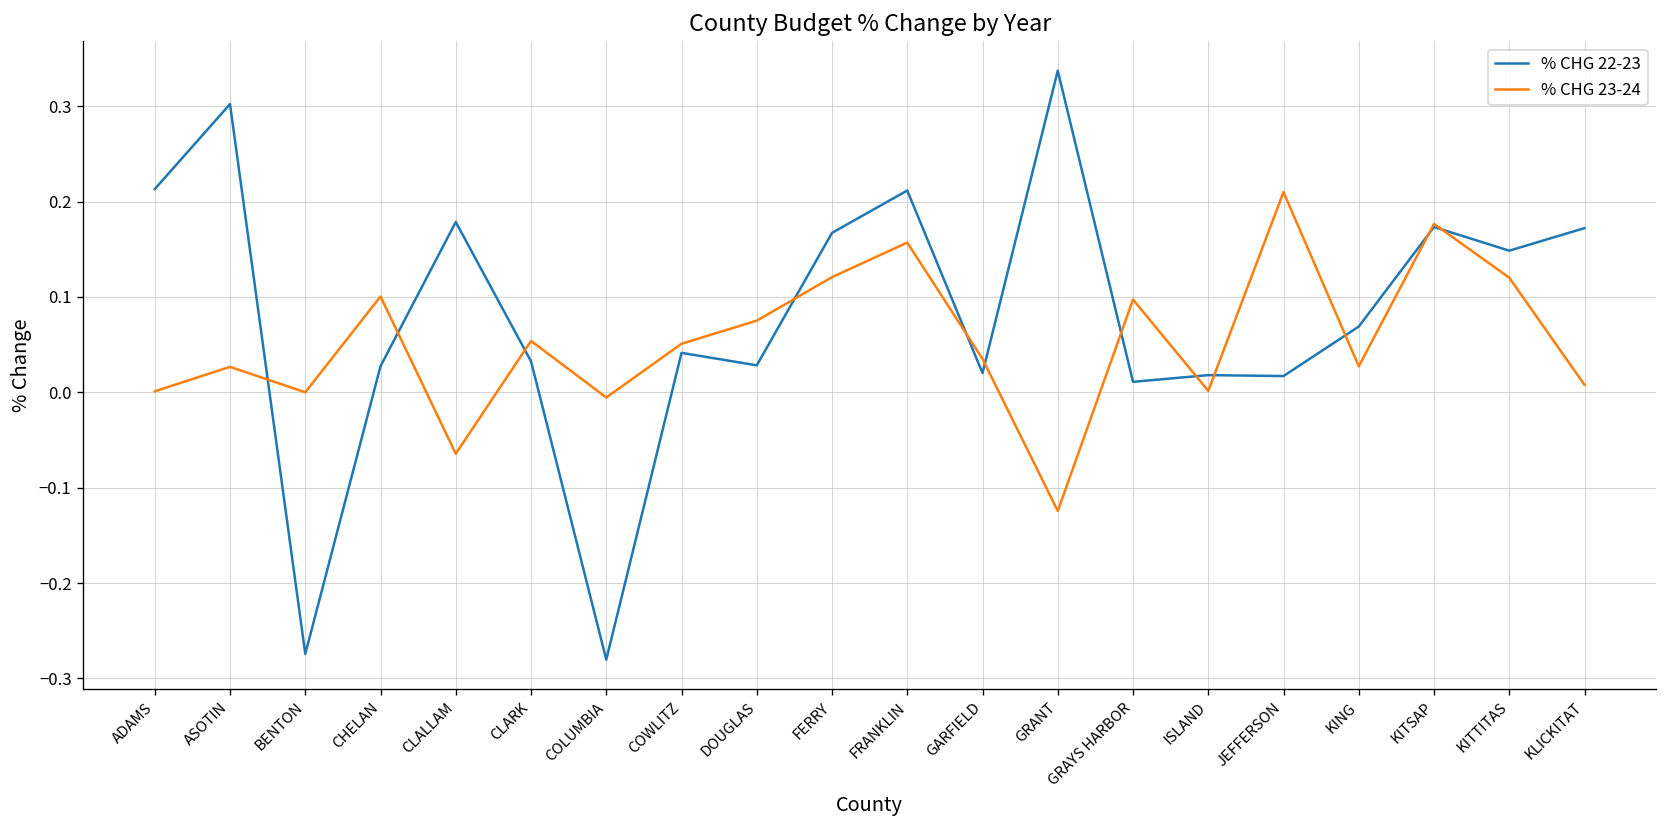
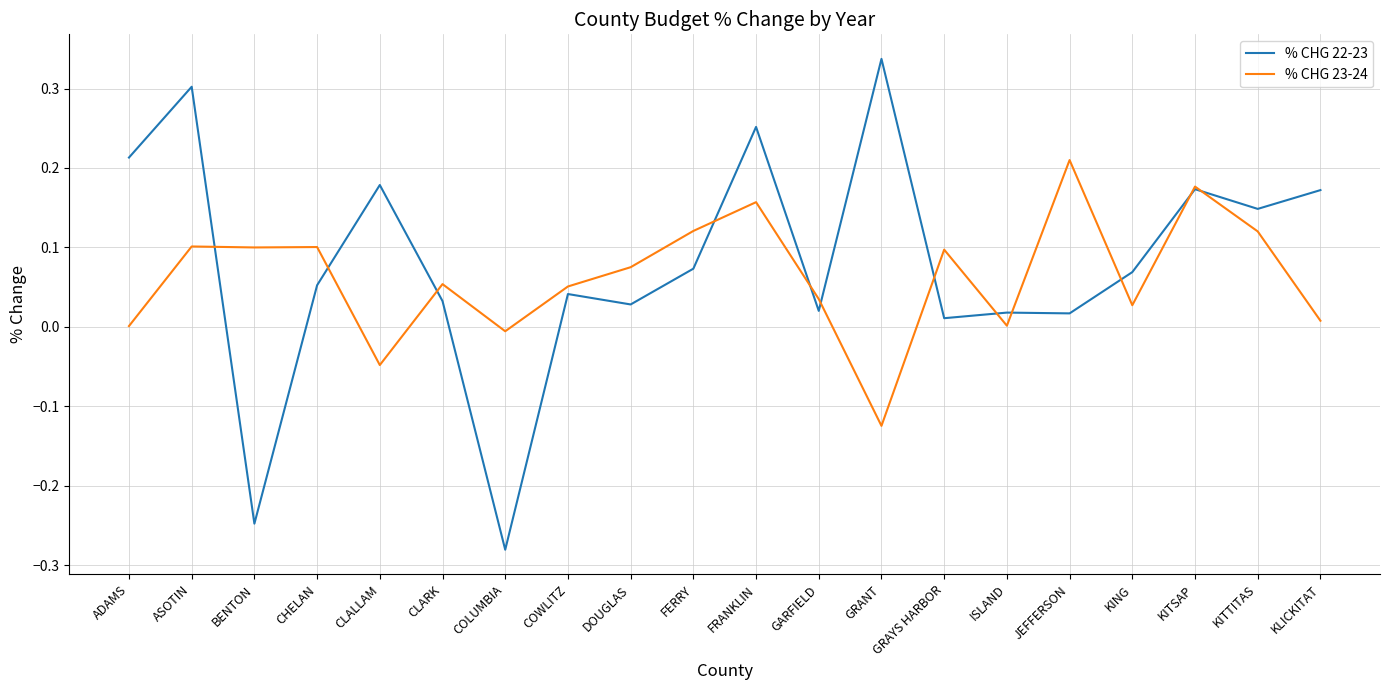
  {
    "% CHG 22-23": {
      "ADAMS": 0.21,
      "ASOTIN": 0.30,
-     "BENTON": -0.27,
-     "CHELAN": 0.03,
+     "BENTON": -0.25,
+     "CHELAN": 0.05,
      "CLALLAM": 0.18,
      "CLARK": 0.03,
      "COLUMBIA": -0.28,
      "COWLITZ": 0.04,
      "DOUGLAS": 0.03,
-     "FERRY": 0.17,
-     "FRANKLIN": 0.21,
+     "FERRY": 0.07,
+     "FRANKLIN": 0.25,
      "GARFIELD": 0.02,
      "GRANT": 0.34,
      "GRAYS HARBOR": 0.01,
      "ISLAND": 0.02,
      "JEFFERSON": 0.02,
      "KING": 0.07,
      "KITSAP": 0.17,
      "KITTITAS": 0.15,
      "KLICKITAT": 0.17
    },
    "% CHG 23-24": {
      "ADAMS": 0.00,
-     "ASOTIN": 0.03,
-     "BENTON": 0.0,
+     "ASOTIN": 0.10,
+     "BENTON": 0.1,
      "CHELAN": 0.10,
-     "CLALLAM": -0.06,
+     "CLALLAM": -0.05,
      "CLARK": 0.05,
      "COLUMBIA": -0.01,
      "COWLITZ": 0.05,
      "DOUGLAS": 0.08,
      "FERRY": 0.12,
      "FRANKLIN": 0.16,
      "GARFIELD": 0.04,
      "GRANT": -0.12,
      "GRAYS HARBOR": 0.10,
      "ISLAND": 0.00,
      "JEFFERSON": 0.21,
      "KING": 0.03,
      "KITSAP": 0.18,
      "KITTITAS": 0.12,
      "KLICKITAT": 0.01
    }
  }
